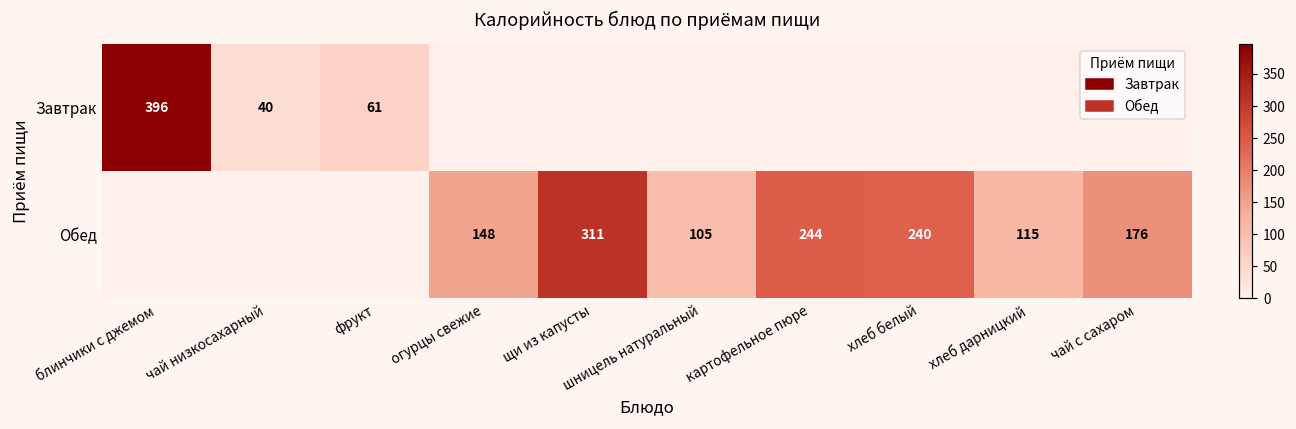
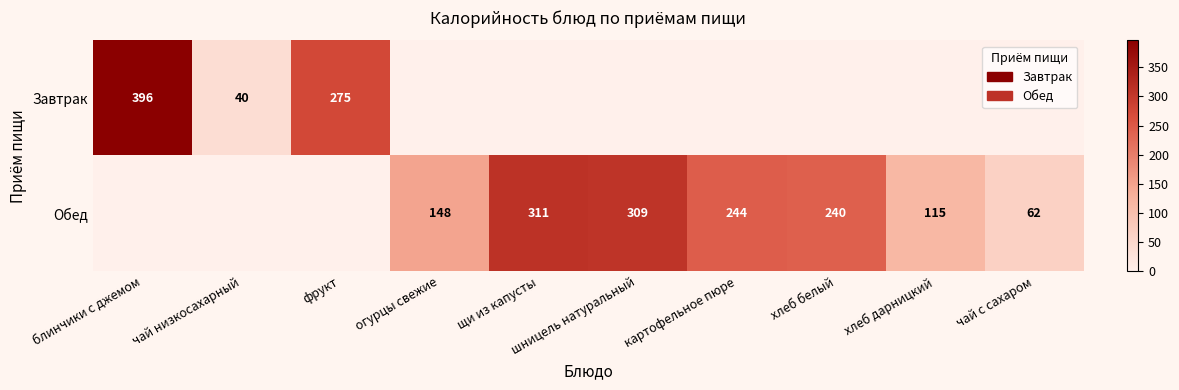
  {
    "Завтрак": {
      "блинчики с джемом": 396,
      "чай низкосахарный": 40,
-     "фрукт": 61
+     "фрукт": 275
    },
    "Обед": {
      "огурцы свежие": 148,
      "щи из капусты": 311,
-     "шницель натуральный": 105,
+     "шницель натуральный": 309,
      "картофельное пюре": 244,
      "хлеб белый": 240,
      "хлеб дарницкий": 115,
-     "чай с сахаром": 176
+     "чай с сахаром": 62
    }
  }
